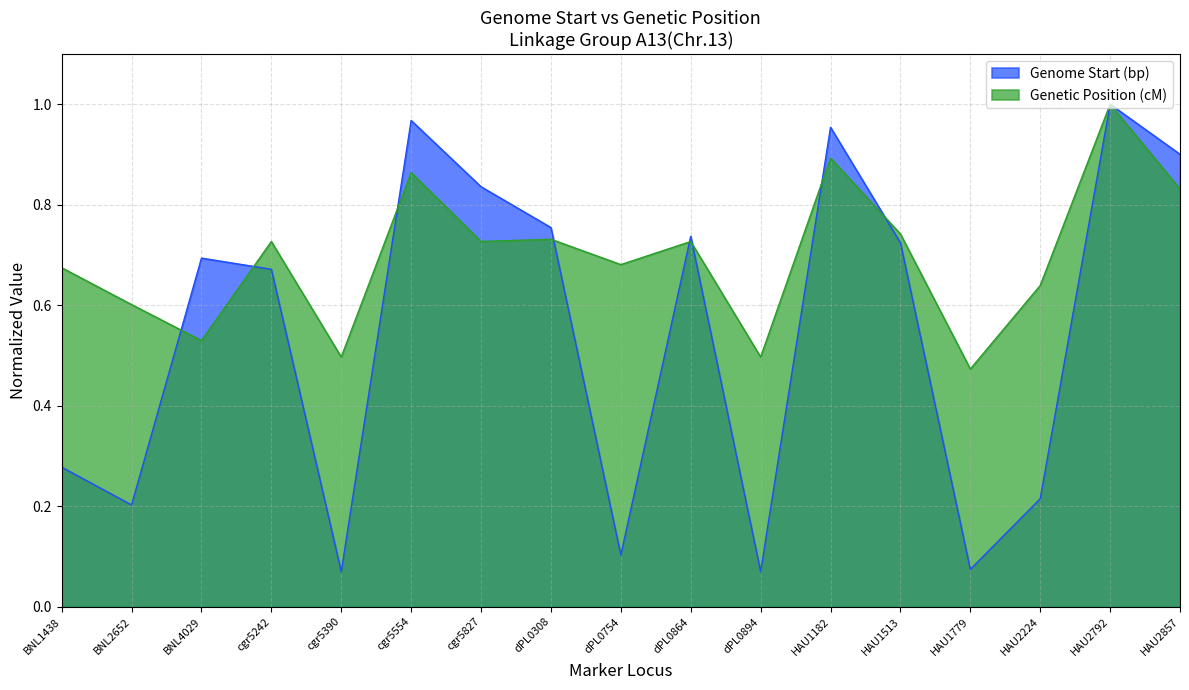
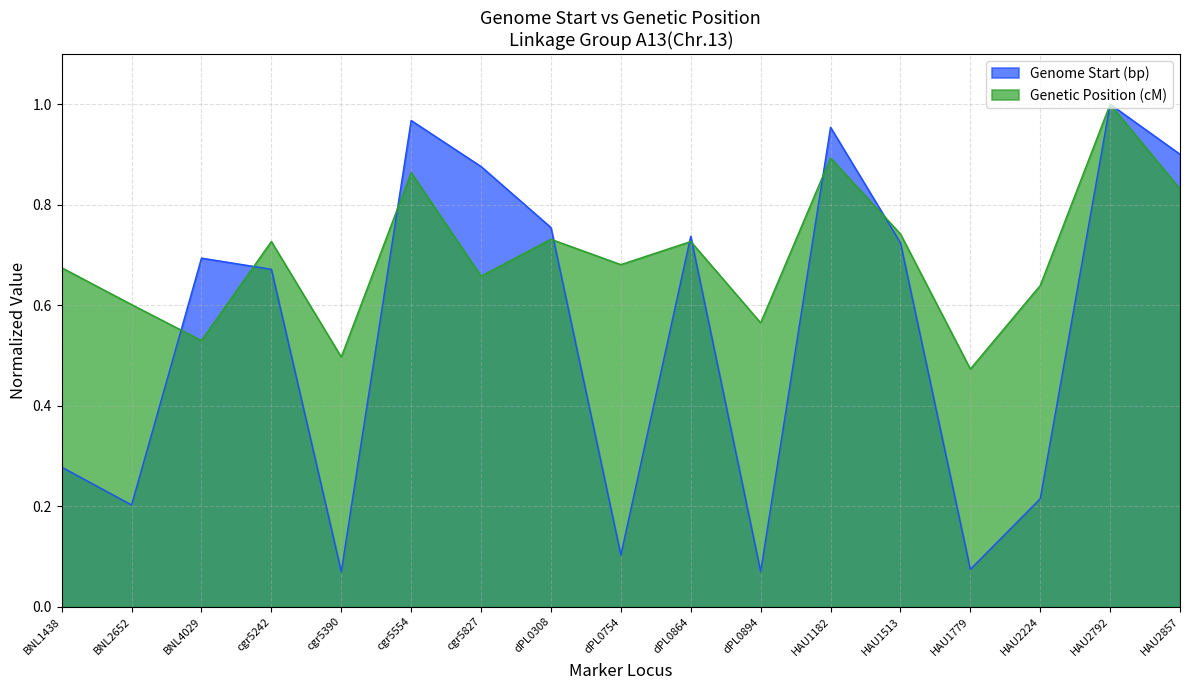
  {
    "Genome Start (bp)": {
      "BNL1438": 0.28,
      "BNL2652": 0.20,
      "BNL4029": 0.69,
      "cgr5242": 0.67,
      "cgr5390": 0.07,
      "cgr5554": 0.97,
-     "cgr5827": 0.84,
+     "cgr5827": 0.88,
      "dPL0308": 0.75,
      "dPL0754": 0.10,
      "dPL0864": 0.74,
      "dPL0894": 0.07,
      "HAU1182": 0.95,
      "HAU1513": 0.72,
      "HAU1779": 0.07,
      "HAU2224": 0.21,
      "HAU2857": 0.90
    },
    "Genetic Position (cM)": {
      "BNL1438": 0.67,
      "BNL2652": 0.60,
      "BNL4029": 0.53,
      "cgr5242": 0.73,
      "cgr5390": 0.50,
      "cgr5554": 0.86,
-     "cgr5827": 0.73,
+     "cgr5827": 0.66,
      "dPL0308": 0.73,
      "dPL0754": 0.68,
      "dPL0864": 0.73,
-     "dPL0894": 0.50,
+     "dPL0894": 0.56,
      "HAU1182": 0.89,
      "HAU1513": 0.74,
      "HAU1779": 0.47,
      "HAU2224": 0.64,
      "HAU2857": 0.83
    }
  }
